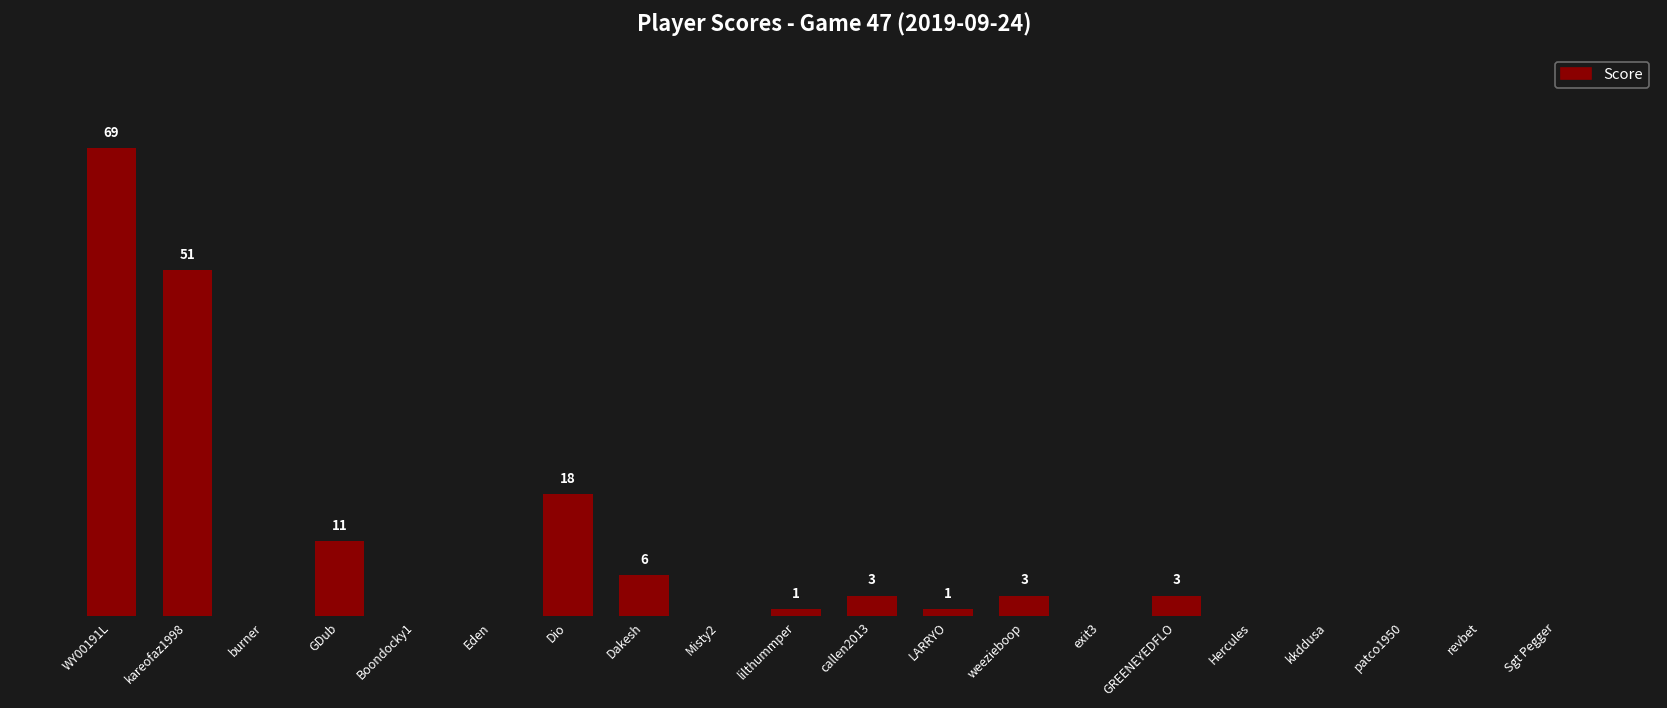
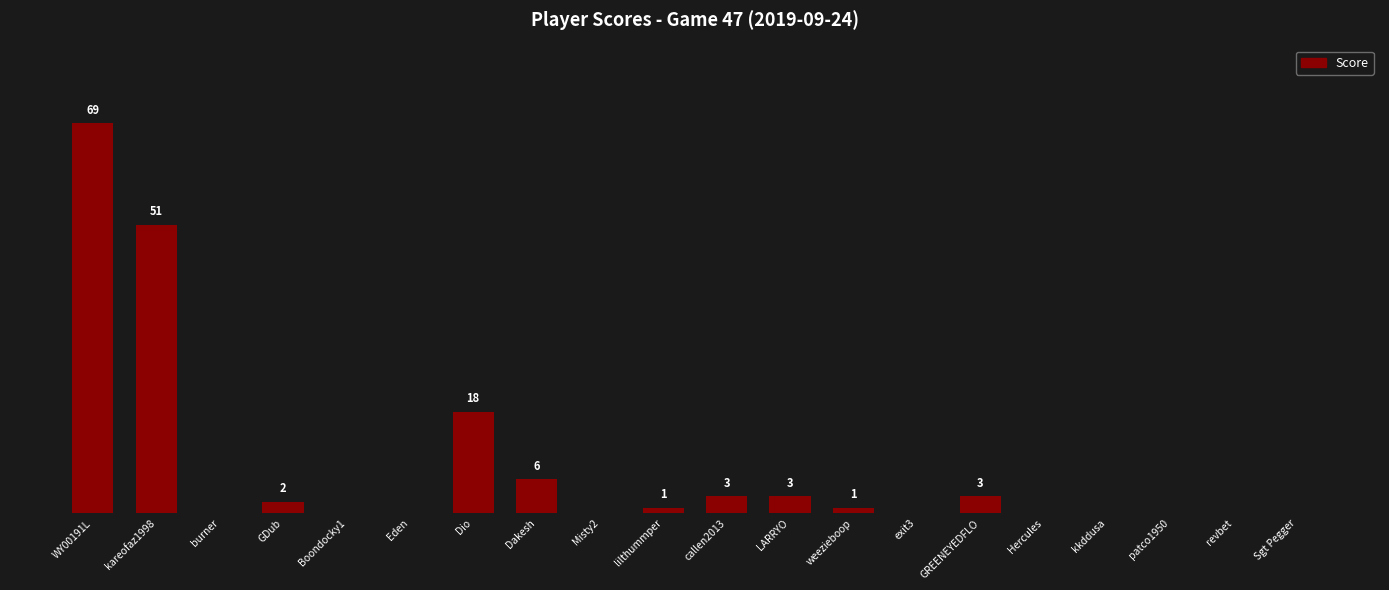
  {
    "WY00191L": 69,
    "kareofaz1998": 51,
-   "GDub": 11,
+   "GDub": 2,
    "Dio": 18,
    "Dakesh": 6,
    "lilthummper": 1,
    "callen2013": 3,
-   "LARRYO": 1,
-   "weezieboop": 3,
+   "LARRYO": 3,
+   "weezieboop": 1,
    "GREENEYEDFLO": 3
  }
